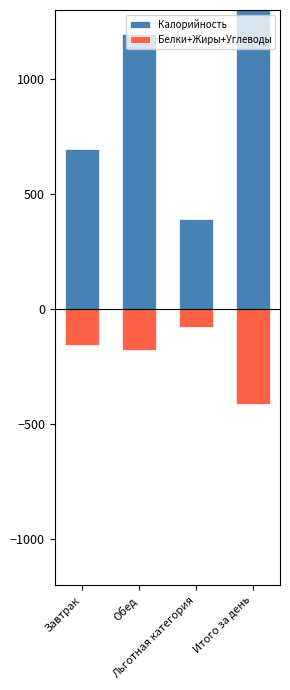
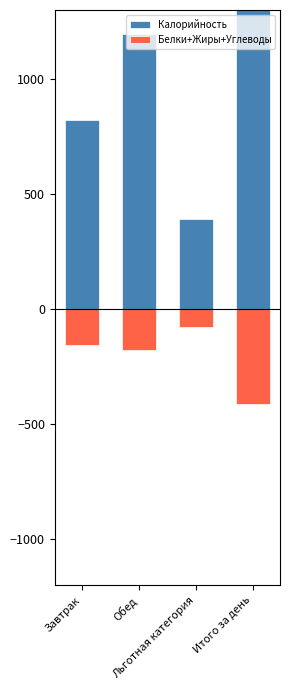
  {
    "Калорийность": {
-     "Завтрак": 700,
+     "Завтрак": 820,
      "Льготная категория": 390
    },
    "Белки+Жиры+Углеводы": {
      "Завтрак": -160,
      "Обед": -180,
      "Льготная категория": -80,
      "Итого за день": -410
    }
  }
